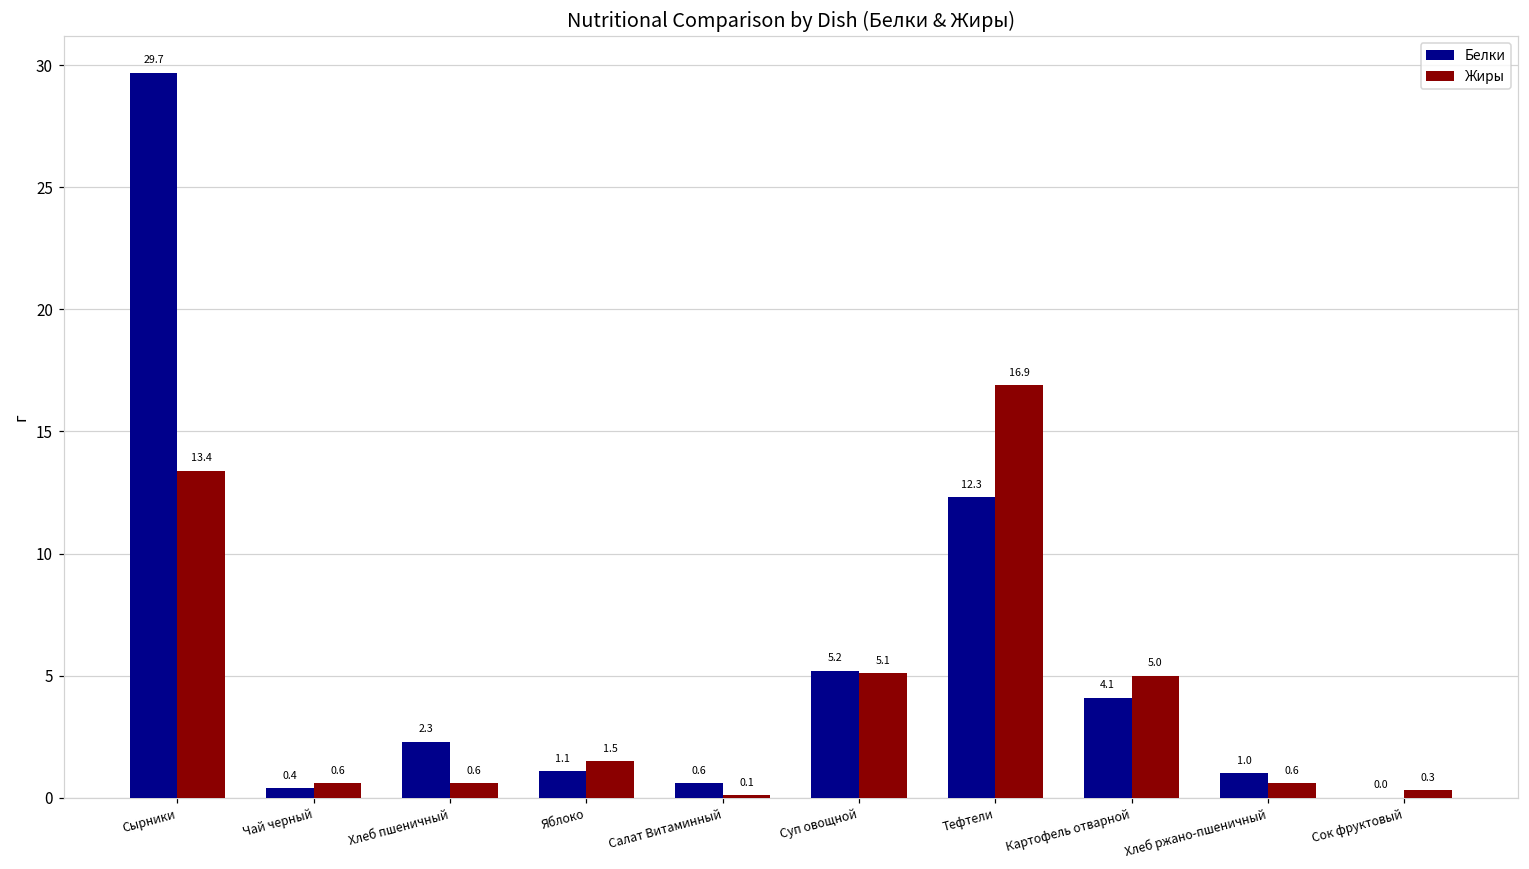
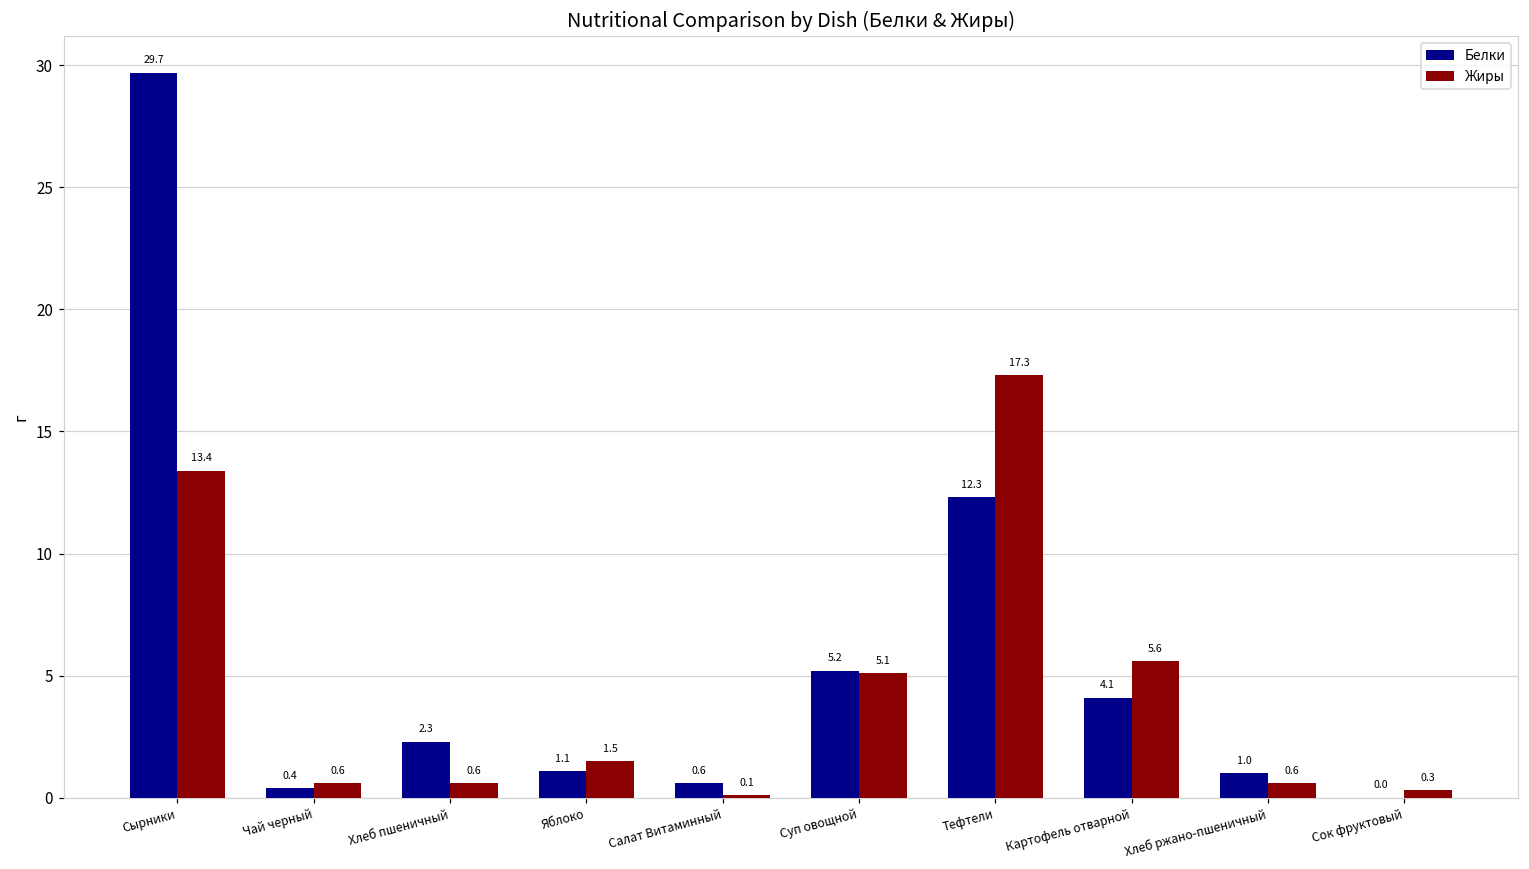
  {
    "Белки": {
      "Сырники": 29.7,
      "Чай черный": 0.4,
      "Хлеб пшеничный": 2.3,
      "Яблоко": 1.1,
      "Салат Витаминный": 0.6,
      "Суп овощной": 5.2,
      "Тефтели": 12.3,
      "Картофель отварной": 4.1,
      "Хлеб ржано-пшеничный": 1.0,
      "Сок фруктовый": 0.0
    },
    "Жиры": {
      "Сырники": 13.4,
      "Чай черный": 0.6,
      "Хлеб пшеничный": 0.6,
      "Яблоко": 1.5,
      "Салат Витаминный": 0.1,
      "Суп овощной": 5.1,
-     "Тефтели": 16.9,
-     "Картофель отварной": 5.0,
+     "Тефтели": 17.3,
+     "Картофель отварной": 5.6,
      "Хлеб ржано-пшеничный": 0.6,
      "Сок фруктовый": 0.3
    }
  }
